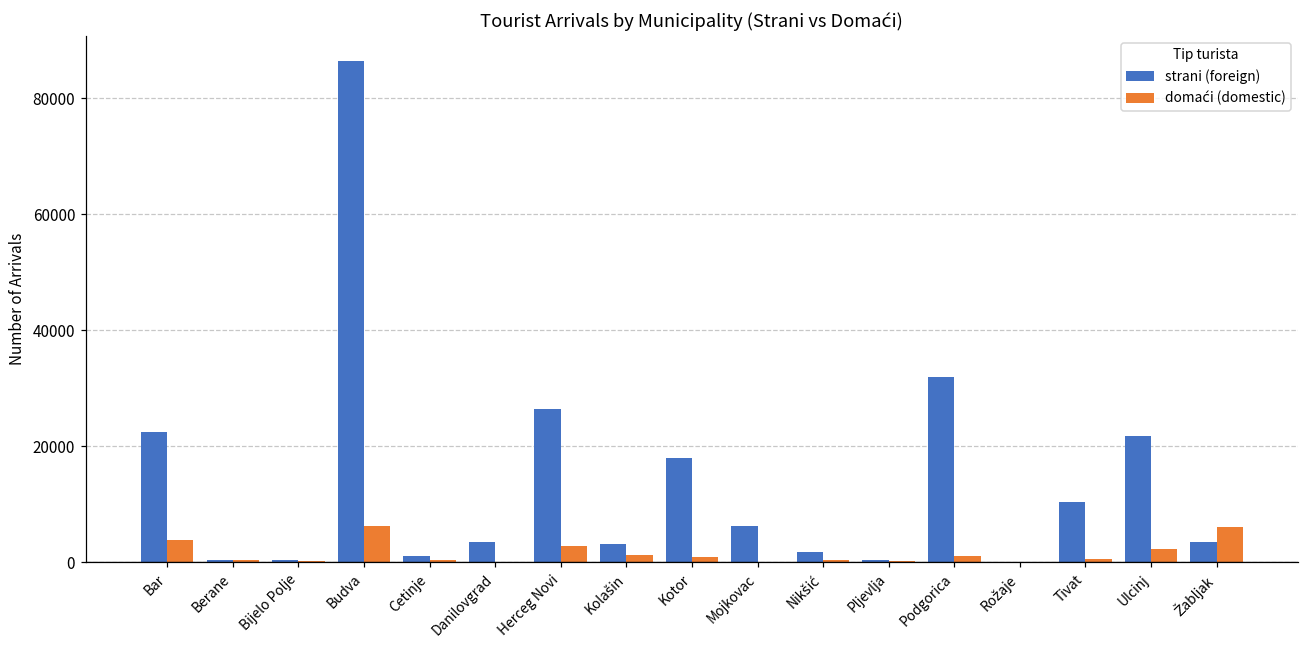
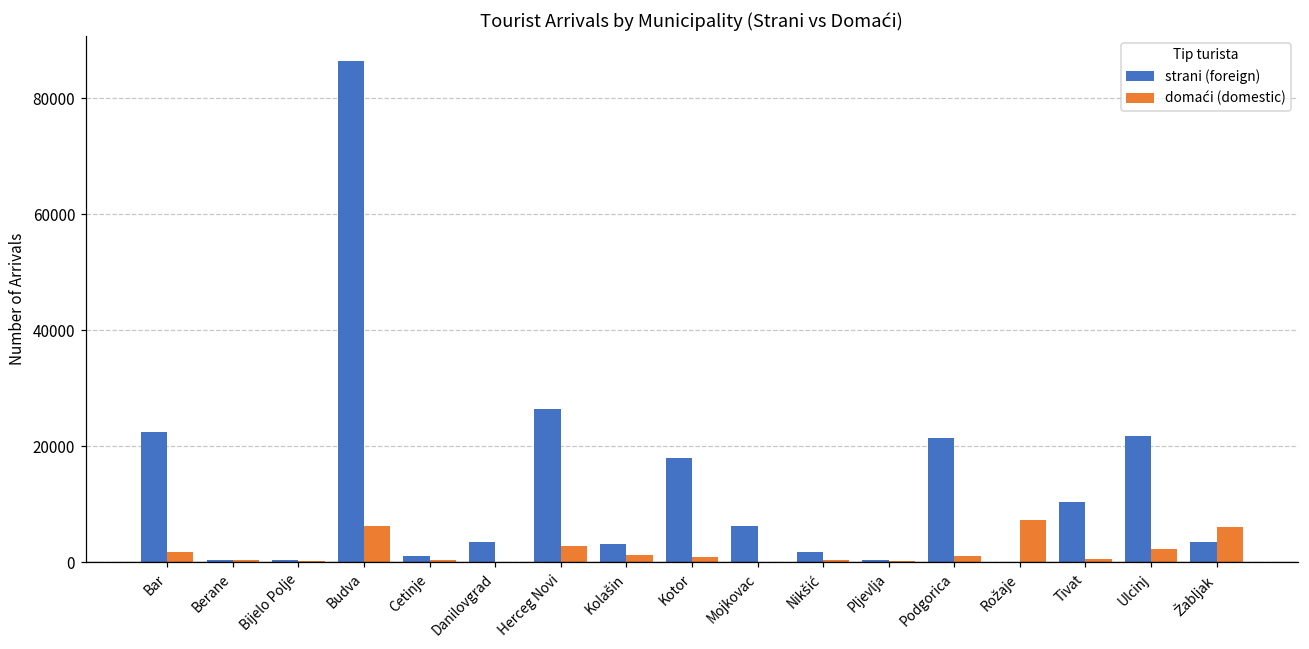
  {
    "strani (foreign)": {
      "Bar": 22000,
      "Budva": 86000,
      "Cetinje": 1000,
      "Danilovgrad": 3000,
      "Herceg Novi": 26000,
      "Kolašin": 3000,
      "Kotor": 18000,
      "Mojkovac": 6000,
      "Nikšić": 2000,
-     "Podgorica": 32000,
+     "Podgorica": 21000,
      "Tivat": 10000,
      "Ulcinj": 22000,
      "Žabljak": 3000
    },
    "domaći (domestic)": {
-     "Bar": 4000,
+     "Bar": 2000,
      "Budva": 6000,
      "Herceg Novi": 3000,
      "Kolašin": 1000,
      "Kotor": 1000,
      "Podgorica": 1000,
-     "Rožaje": 0,
+     "Rožaje": 7000,
      "Tivat": 1000,
      "Ulcinj": 2000,
      "Žabljak": 6000
    }
  }
